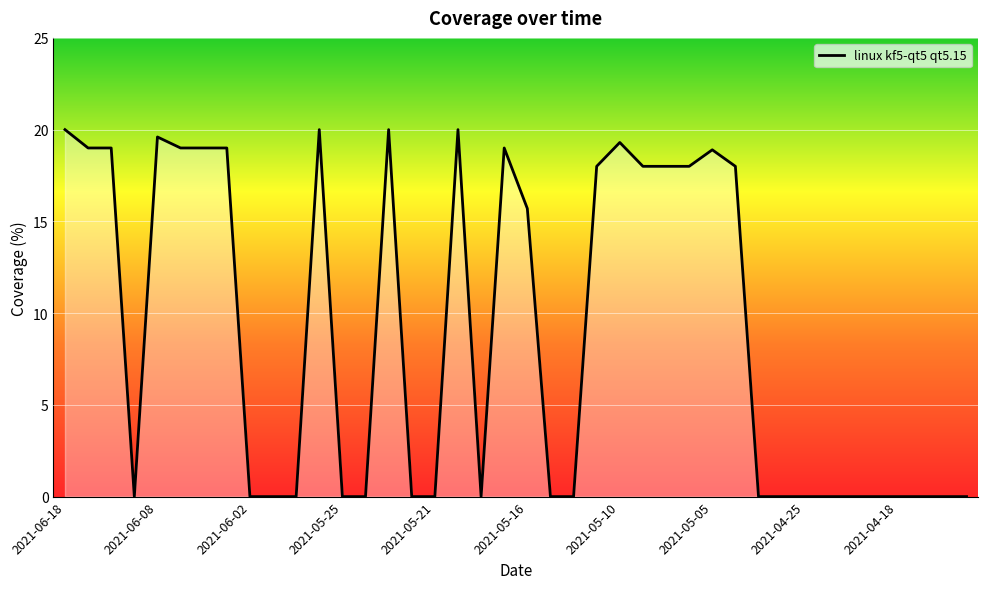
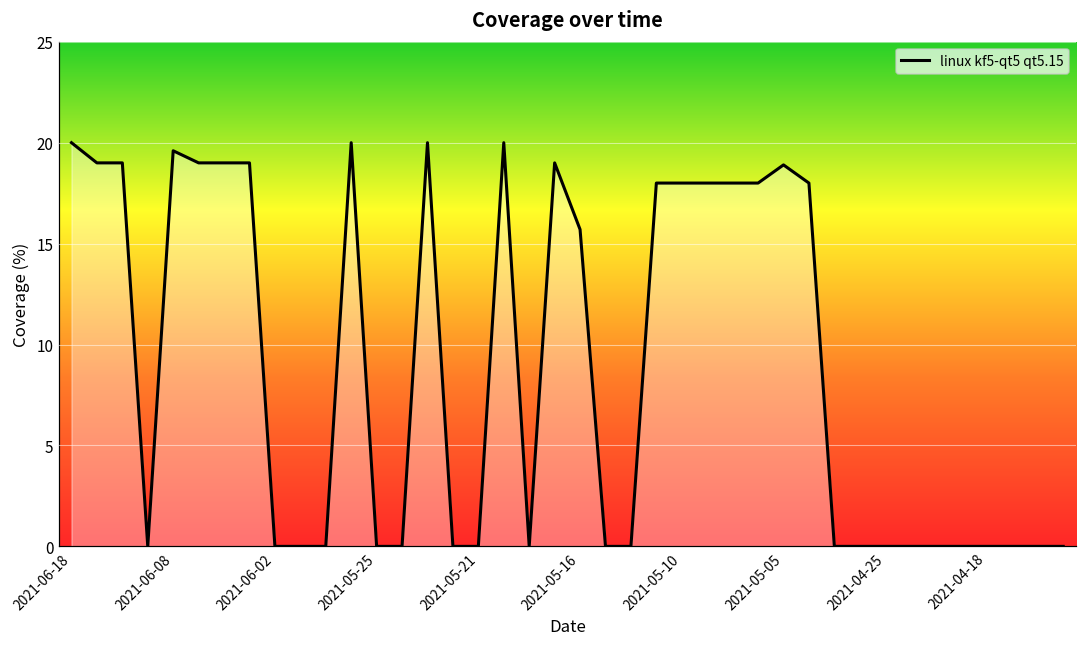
  {
    "2021-06-18": 20.0,
    "2021-06-08": 19.6,
    "2021-06-02": 0.0,
    "2021-05-25": 0.0,
    "2021-05-21": 0.0,
    "2021-05-16": 15.7,
-   "2021-05-10": 19.3,
+   "2021-05-10": 18.0,
    "2021-05-05": 18.9,
    "2021-04-25": 0.0,
    "2021-04-18": 0.0
  }
